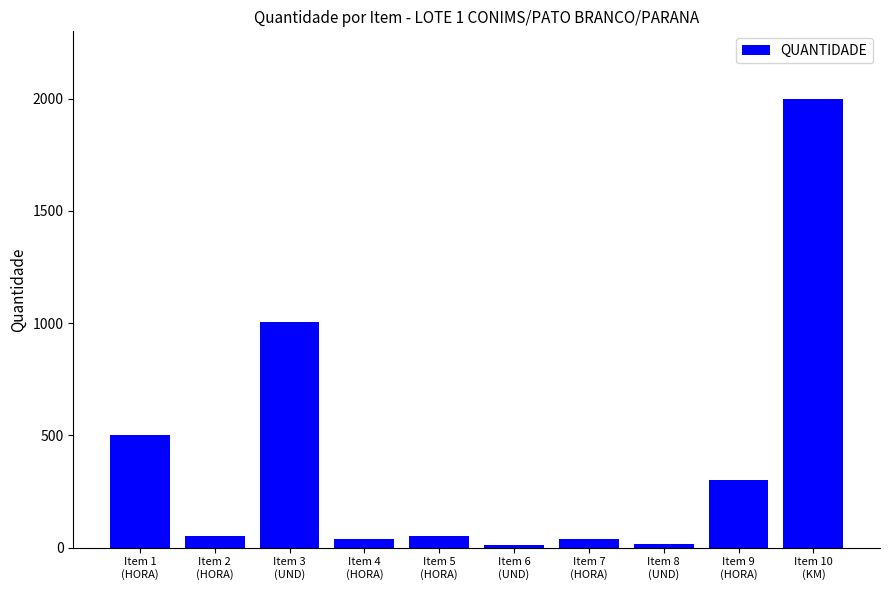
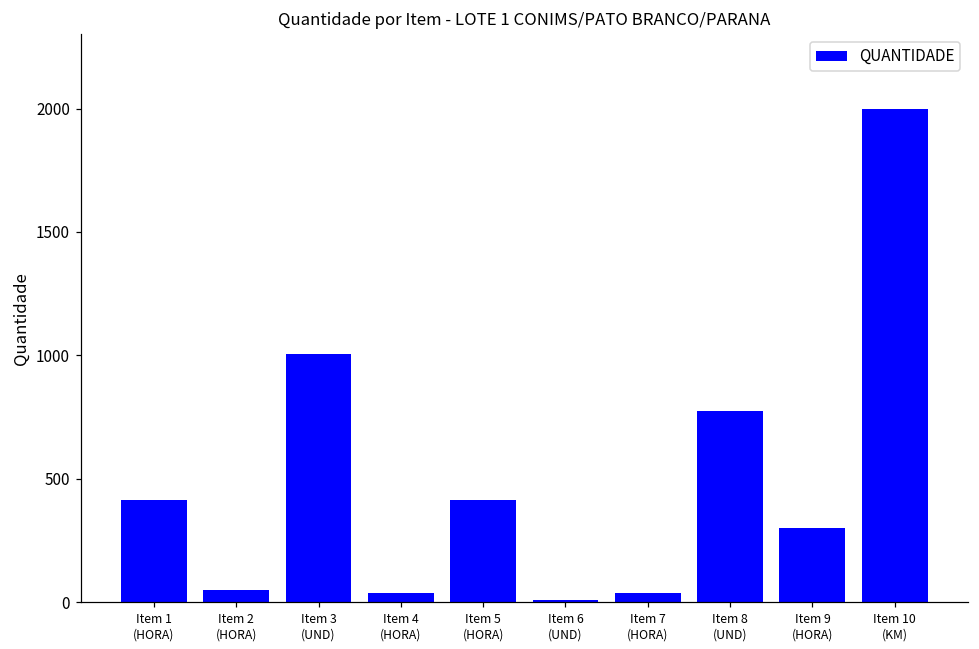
  {
-   "Item 1 (HORA)": 500,
+   "Item 1 (HORA)": 410,
    "Item 2 (HORA)": 50,
    "Item 3 (UND)": 1000,
    "Item 4 (HORA)": 40,
-   "Item 5 (HORA)": 50,
+   "Item 5 (HORA)": 410,
    "Item 7 (HORA)": 40,
-   "Item 8 (UND)": 20,
+   "Item 8 (UND)": 770,
    "Item 9 (HORA)": 300,
    "Item 10 (KM)": 2000
  }
